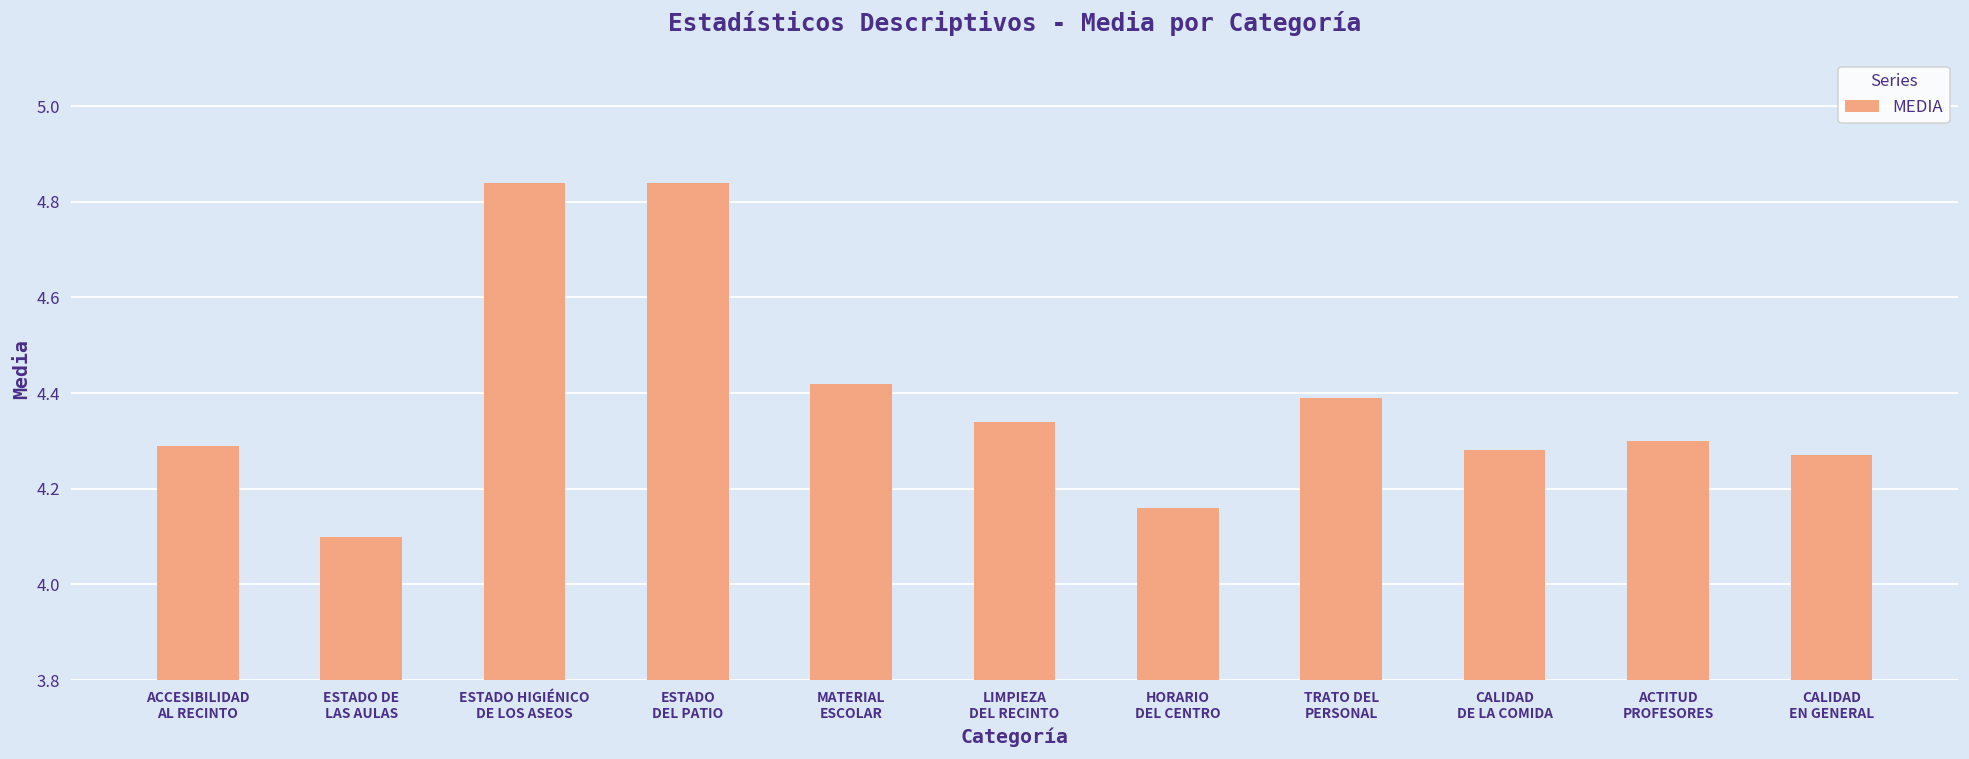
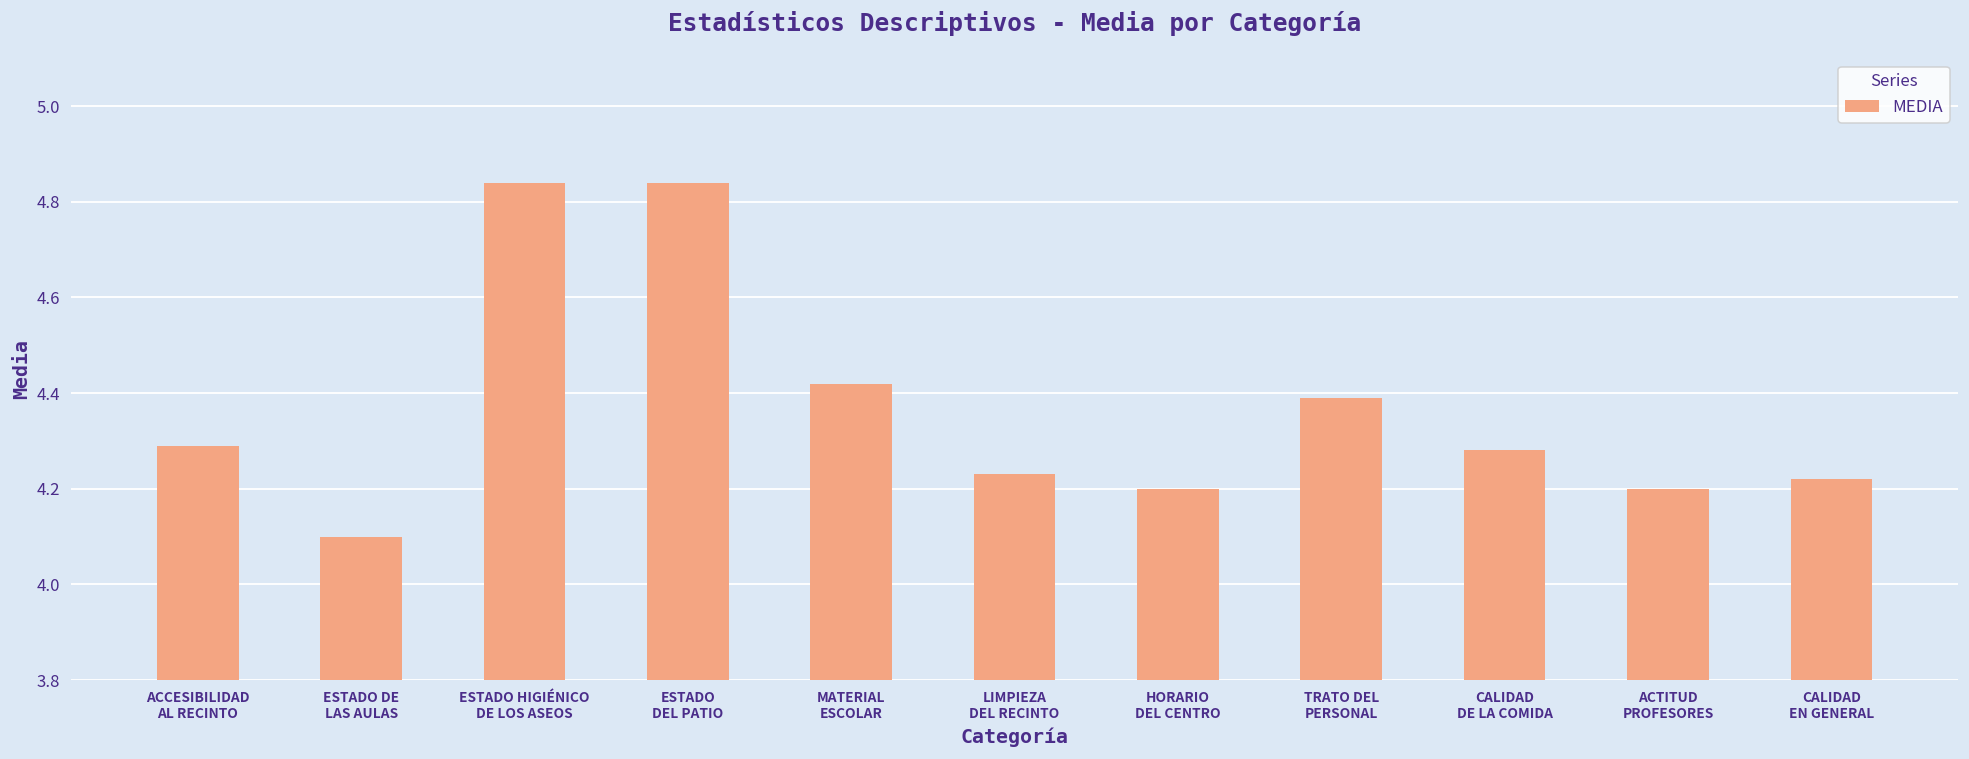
  {
    "ACCESIBILIDAD AL RECINTO": 4.29,
    "ESTADO DE LAS AULAS": 4.10,
    "ESTADO HIGIÉNICO DE LOS ASEOS": 4.84,
    "ESTADO DEL PATIO": 4.84,
    "MATERIAL ESCOLAR": 4.42,
-   "LIMPIEZA DEL RECINTO": 4.34,
-   "HORARIO DEL CENTRO": 4.16,
+   "LIMPIEZA DEL RECINTO": 4.23,
+   "HORARIO DEL CENTRO": 4.20,
    "TRATO DEL PERSONAL": 4.39,
    "CALIDAD DE LA COMIDA": 4.28,
-   "ACTITUD PROFESORES": 4.3,
-   "CALIDAD EN GENERAL": 4.27
+   "ACTITUD PROFESORES": 4.2,
+   "CALIDAD EN GENERAL": 4.22
  }
